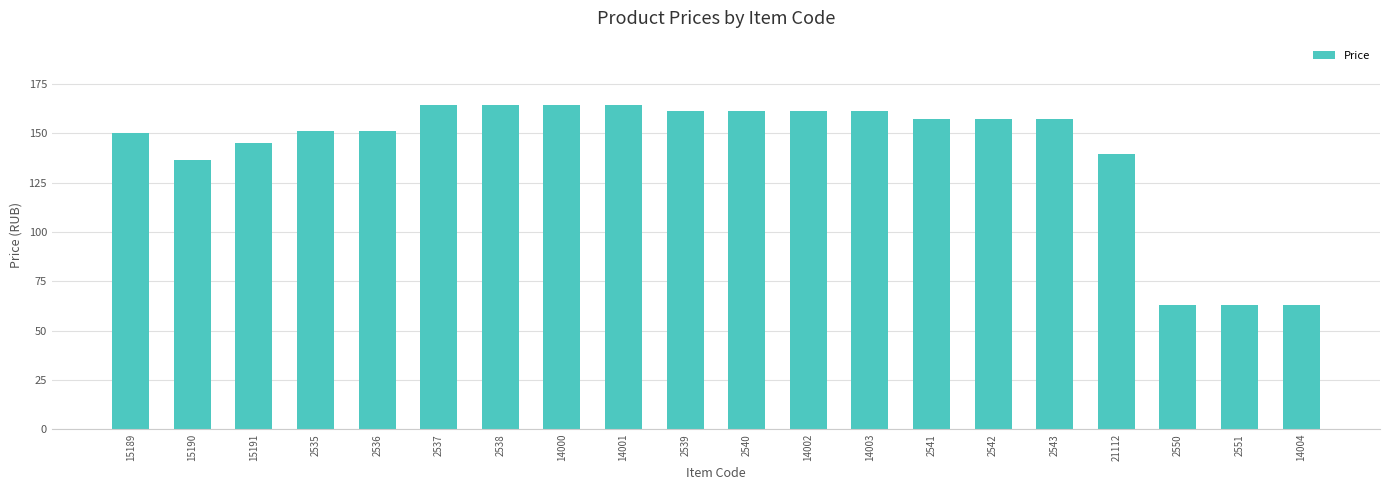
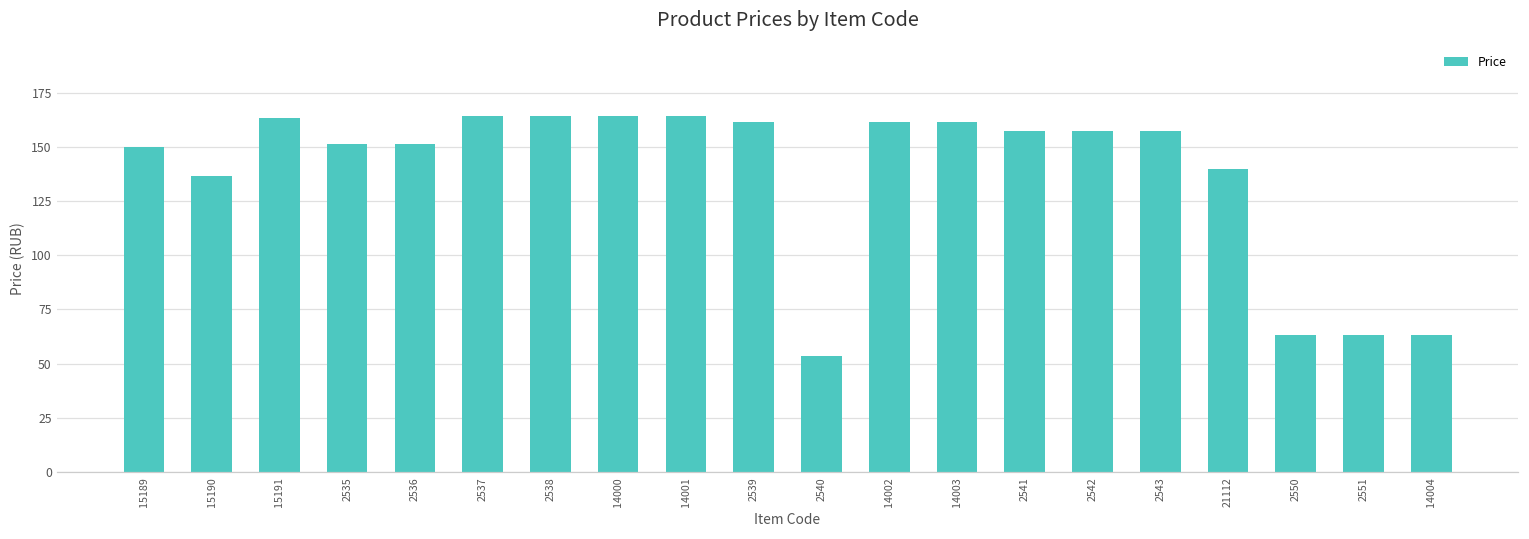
  {
    "15189": 150,
    "15190": 136,
-   "15191": 145,
+   "15191": 163,
    "2535": 151,
    "2536": 151,
    "2537": 164,
    "2538": 164,
    "14000": 164,
    "14001": 164,
    "2539": 161,
-   "2540": 161,
+   "2540": 53,
    "14002": 161,
    "14003": 161,
    "2541": 157,
    "2542": 157,
    "2543": 157,
    "21112": 140,
    "2550": 63,
    "2551": 63,
    "14004": 63
  }
